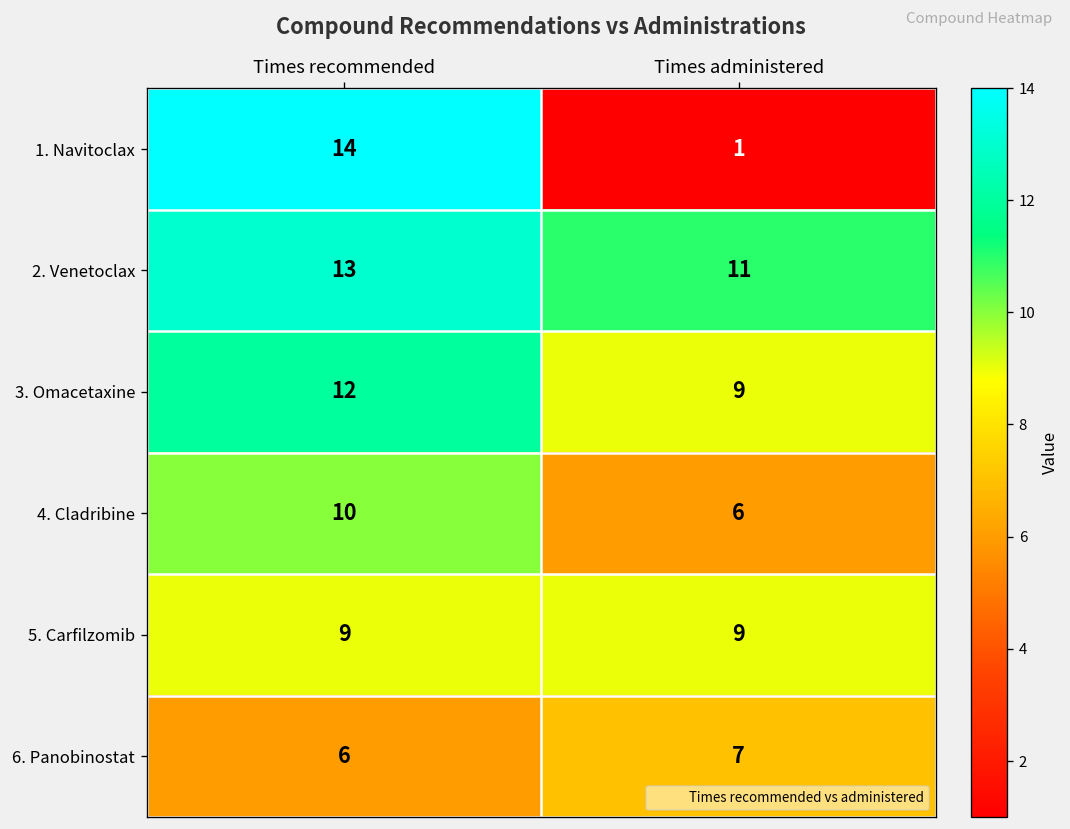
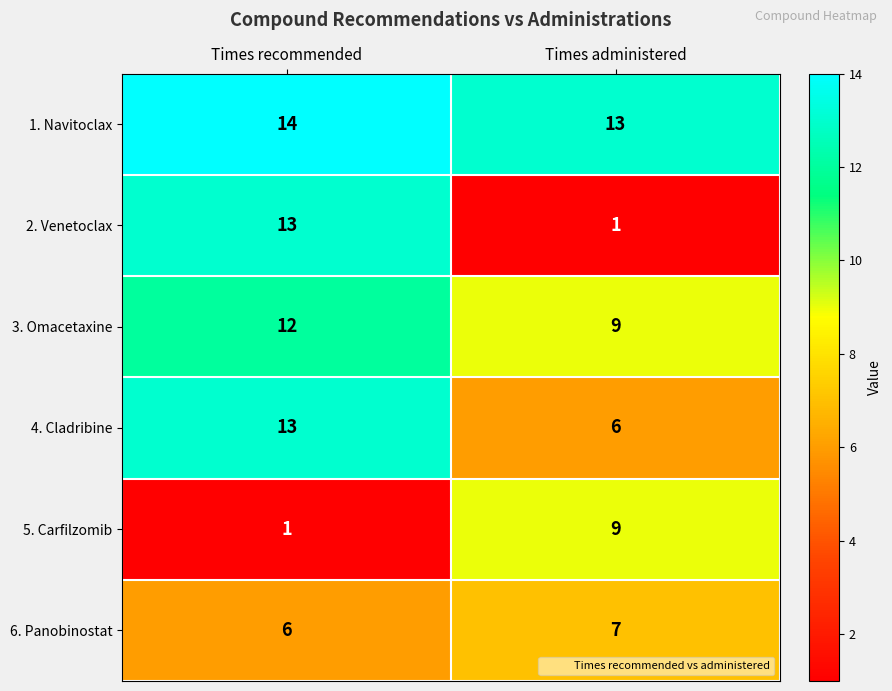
  {
    "1. Navitoclax": {
      "Times recommended": 14,
-     "Times administered": 1
+     "Times administered": 13
    },
    "2. Venetoclax": {
      "Times recommended": 13,
-     "Times administered": 11
+     "Times administered": 1
    },
    "3. Omacetaxine": {
      "Times recommended": 12,
      "Times administered": 9
    },
    "4. Cladribine": {
-     "Times recommended": 10,
+     "Times recommended": 13,
      "Times administered": 6
    },
    "5. Carfilzomib": {
-     "Times recommended": 9,
+     "Times recommended": 1,
      "Times administered": 9
    },
    "6. Panobinostat": {
      "Times recommended": 6,
      "Times administered": 7
    }
  }
